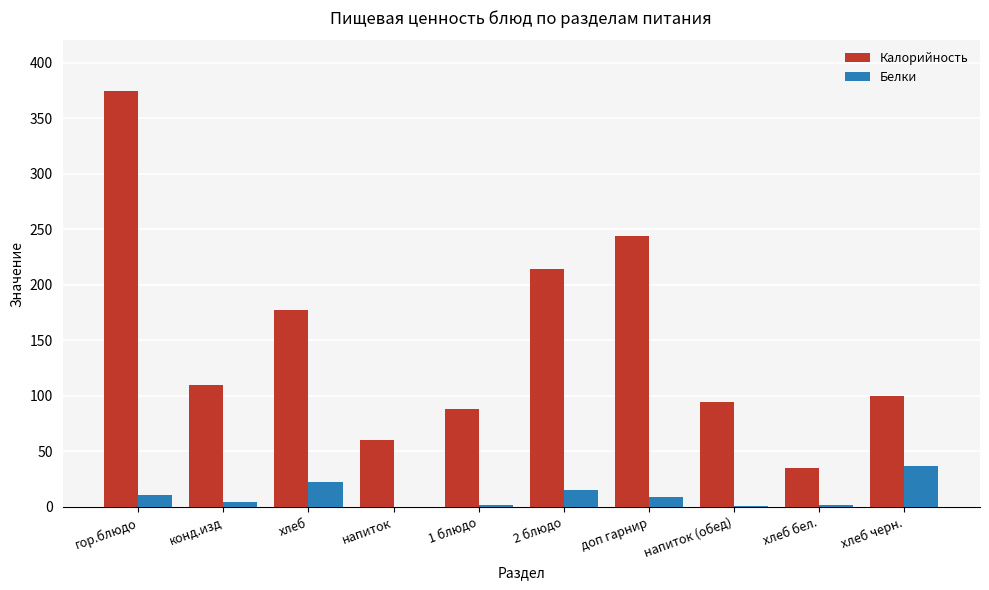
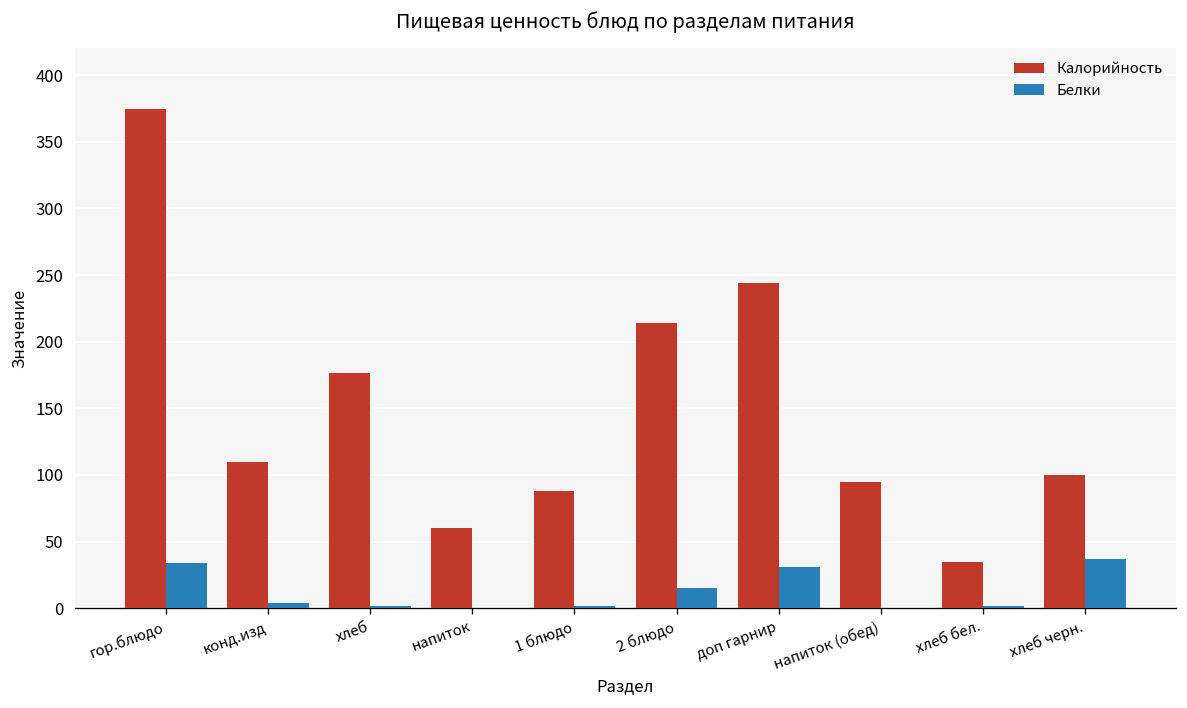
  {
    "Калорийность": {
      "гор.блюдо": 374,
      "конд.изд": 110,
      "хлеб": 177,
      "напиток": 60,
      "1 блюдо": 88,
      "2 блюдо": 214,
      "доп гарнир": 244,
      "напиток (обед)": 94,
      "хлеб бел.": 35,
      "хлеб черн.": 100
    },
    "Белки": {
-     "гор.блюдо": 10,
+     "гор.блюдо": 34,
      "конд.изд": 4,
-     "хлеб": 23,
+     "хлеб": 2,
      "2 блюдо": 15,
-     "доп гарнир": 9,
+     "доп гарнир": 31,
      "хлеб черн.": 37
    }
  }
